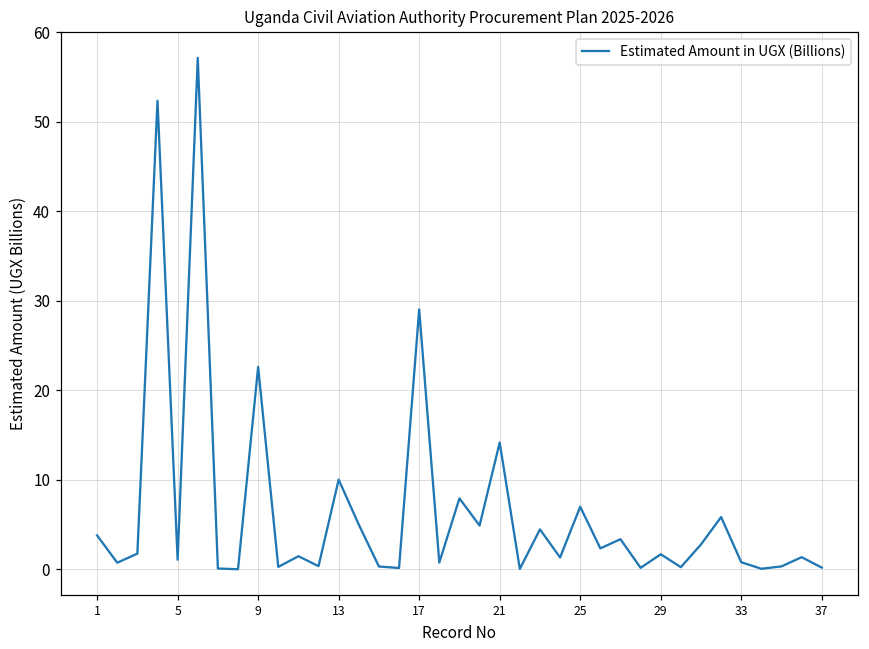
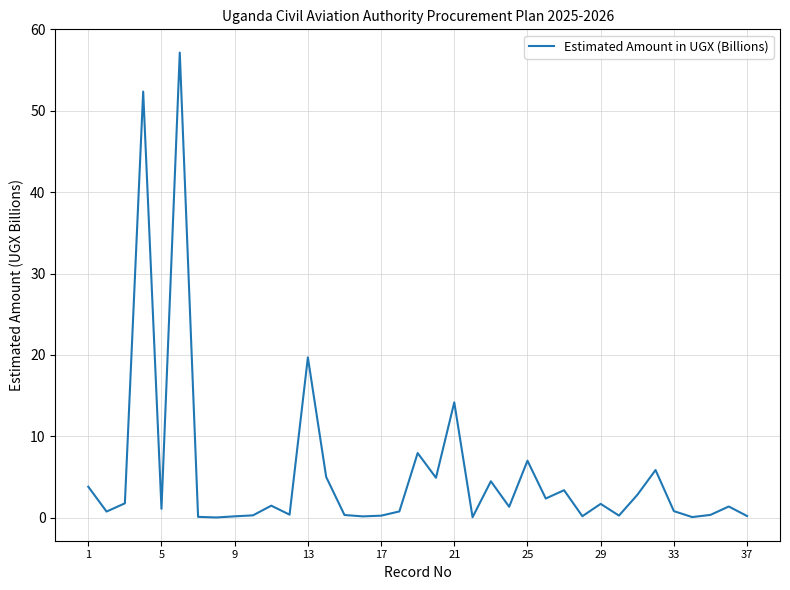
  {
    "1": 4,
    "5": 1,
-   "9": 23,
-   "13": 10,
-   "17": 29,
+   "9": 0,
+   "13": 20,
+   "17": 0,
    "21": 14,
    "25": 7,
    "29": 2,
    "33": 1,
    "37": 0
  }
